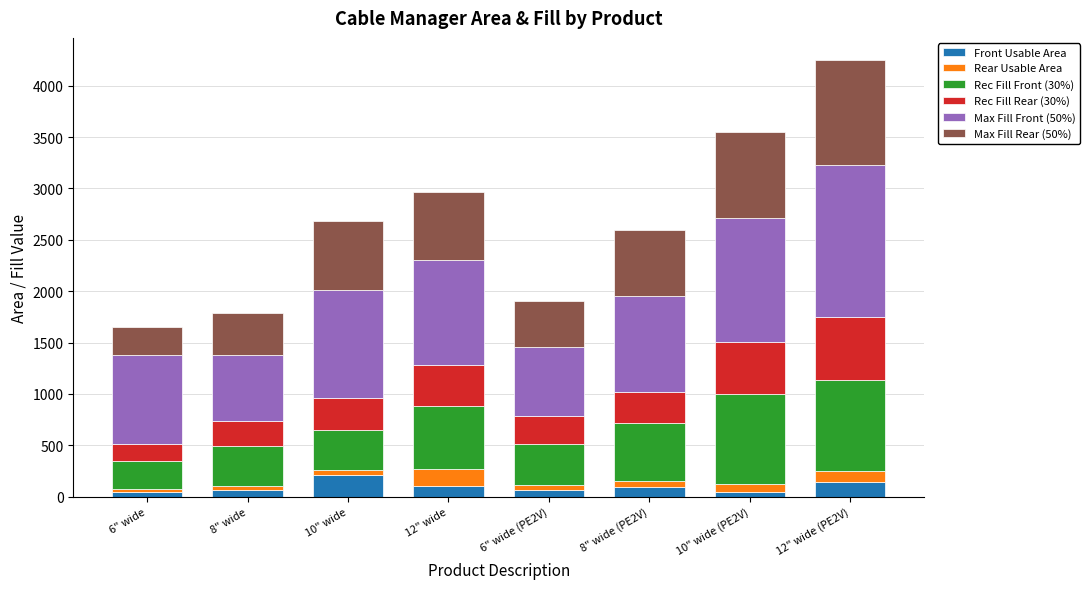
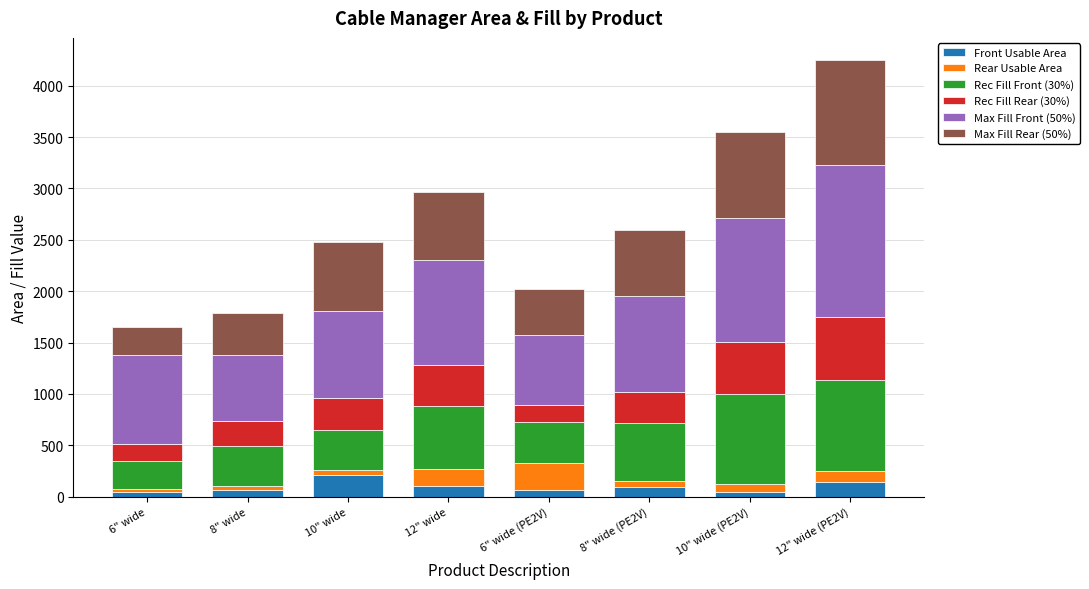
  {
    "Front Usable Area": {
      "6\" wide": 50,
      "8\" wide": 60,
      "10\" wide": 210,
      "12\" wide": 100,
      "6\" wide (PE2V)": 70,
      "8\" wide (PE2V)": 90,
      "10\" wide (PE2V)": 40,
      "12\" wide (PE2V)": 150
    },
    "Rear Usable Area": {
      "6\" wide": 30,
      "8\" wide": 40,
      "10\" wide": 50,
      "12\" wide": 170,
-     "6\" wide (PE2V)": 40,
+     "6\" wide (PE2V)": 260,
      "8\" wide (PE2V)": 60,
      "10\" wide (PE2V)": 80,
      "12\" wide (PE2V)": 100
    },
    "Rec Fill Front (30%)": {
      "6\" wide": 280,
      "8\" wide": 390,
      "10\" wide": 380,
      "12\" wide": 620,
      "6\" wide (PE2V)": 400,
      "8\" wide (PE2V)": 570,
      "10\" wide (PE2V)": 880,
      "12\" wide (PE2V)": 890
    },
    "Rec Fill Rear (30%)": {
      "6\" wide": 170,
      "8\" wide": 240,
      "10\" wide": 320,
      "12\" wide": 400,
-     "6\" wide (PE2V)": 270,
+     "6\" wide (PE2V)": 170,
      "8\" wide (PE2V)": 290,
      "10\" wide (PE2V)": 500,
      "12\" wide (PE2V)": 620
    },
    "Max Fill Front (50%)": {
      "6\" wide": 860,
      "8\" wide": 650,
-     "10\" wide": 1050,
+     "10\" wide": 840,
      "12\" wide": 1030,
      "6\" wide (PE2V)": 670,
      "8\" wide (PE2V)": 940,
      "10\" wide (PE2V)": 1210,
      "12\" wide (PE2V)": 1480
    },
    "Max Fill Rear (50%)": {
      "6\" wide": 280,
      "8\" wide": 400,
      "10\" wide": 670,
      "12\" wide": 660,
      "6\" wide (PE2V)": 450,
      "8\" wide (PE2V)": 640,
      "10\" wide (PE2V)": 830,
      "12\" wide (PE2V)": 1030
    }
  }
